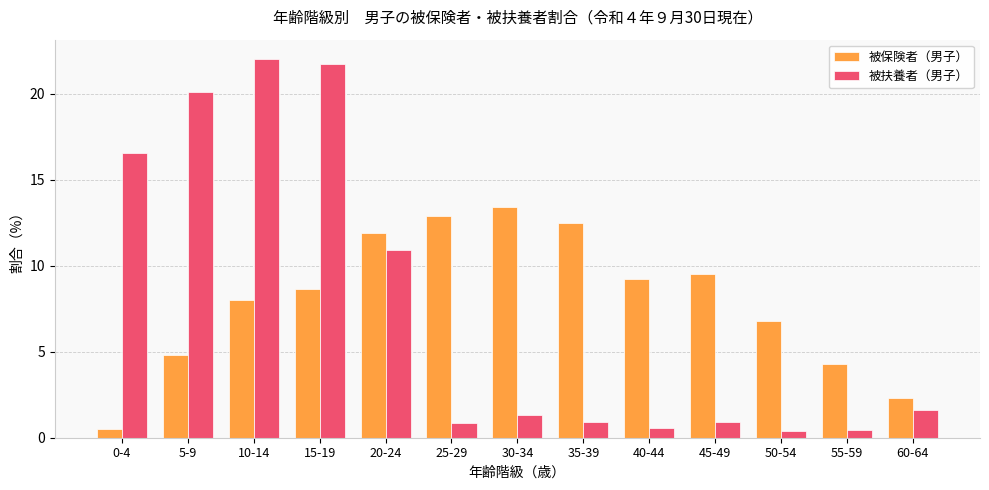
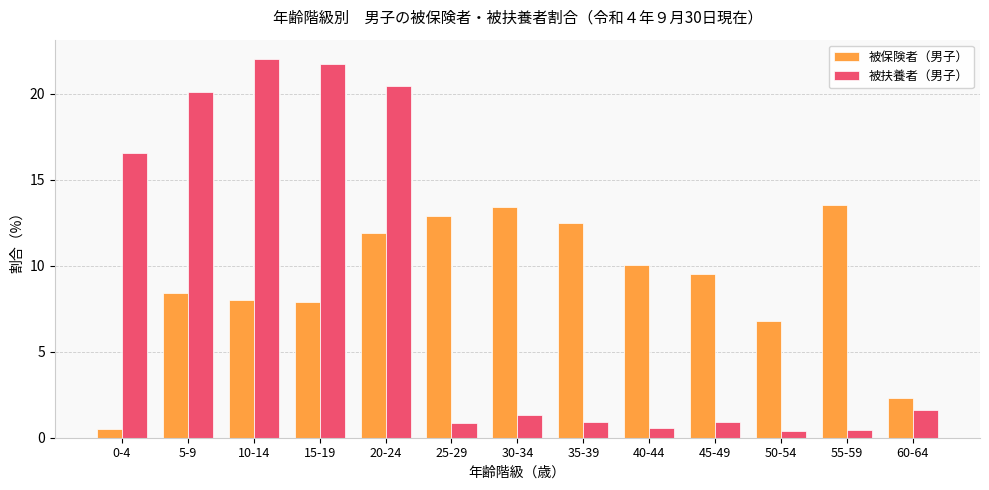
  {
    "被保険者（男子）": {
      "0-4": 0.5,
-     "5-9": 4.8,
+     "5-9": 8.4,
      "10-14": 8.0,
-     "15-19": 8.7,
+     "15-19": 7.9,
      "20-24": 11.9,
      "25-29": 12.9,
      "30-34": 13.4,
      "35-39": 12.5,
-     "40-44": 9.2,
+     "40-44": 10.1,
      "45-49": 9.5,
      "50-54": 6.8,
-     "55-59": 4.3,
+     "55-59": 13.5,
      "60-64": 2.3
    },
    "被扶養者（男子）": {
      "0-4": 16.5,
      "5-9": 20.1,
      "10-14": 22.0,
      "15-19": 21.7,
-     "20-24": 10.9,
+     "20-24": 20.5,
      "25-29": 0.9,
      "30-34": 1.3,
      "35-39": 0.9,
      "40-44": 0.6,
      "45-49": 0.9,
      "50-54": 0.4,
      "55-59": 0.4,
      "60-64": 1.6
    }
  }
